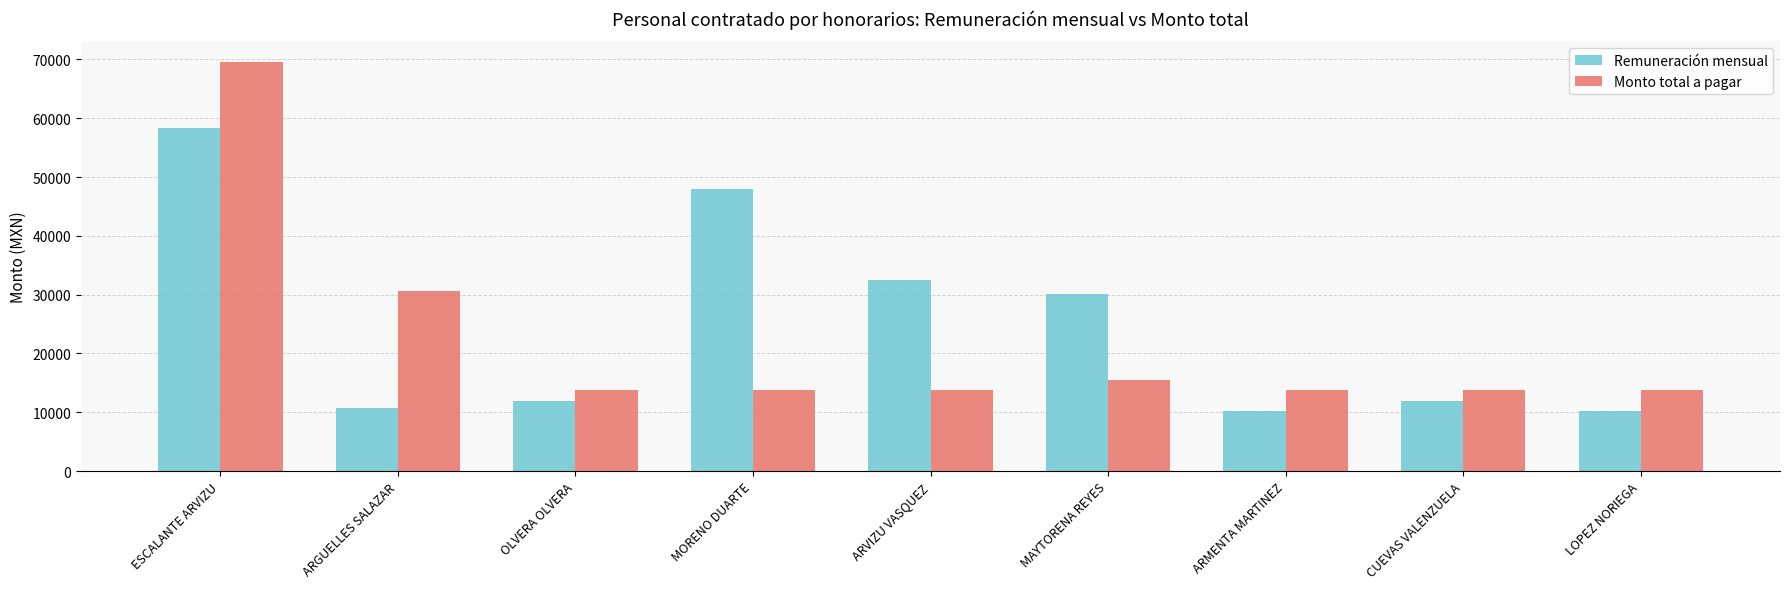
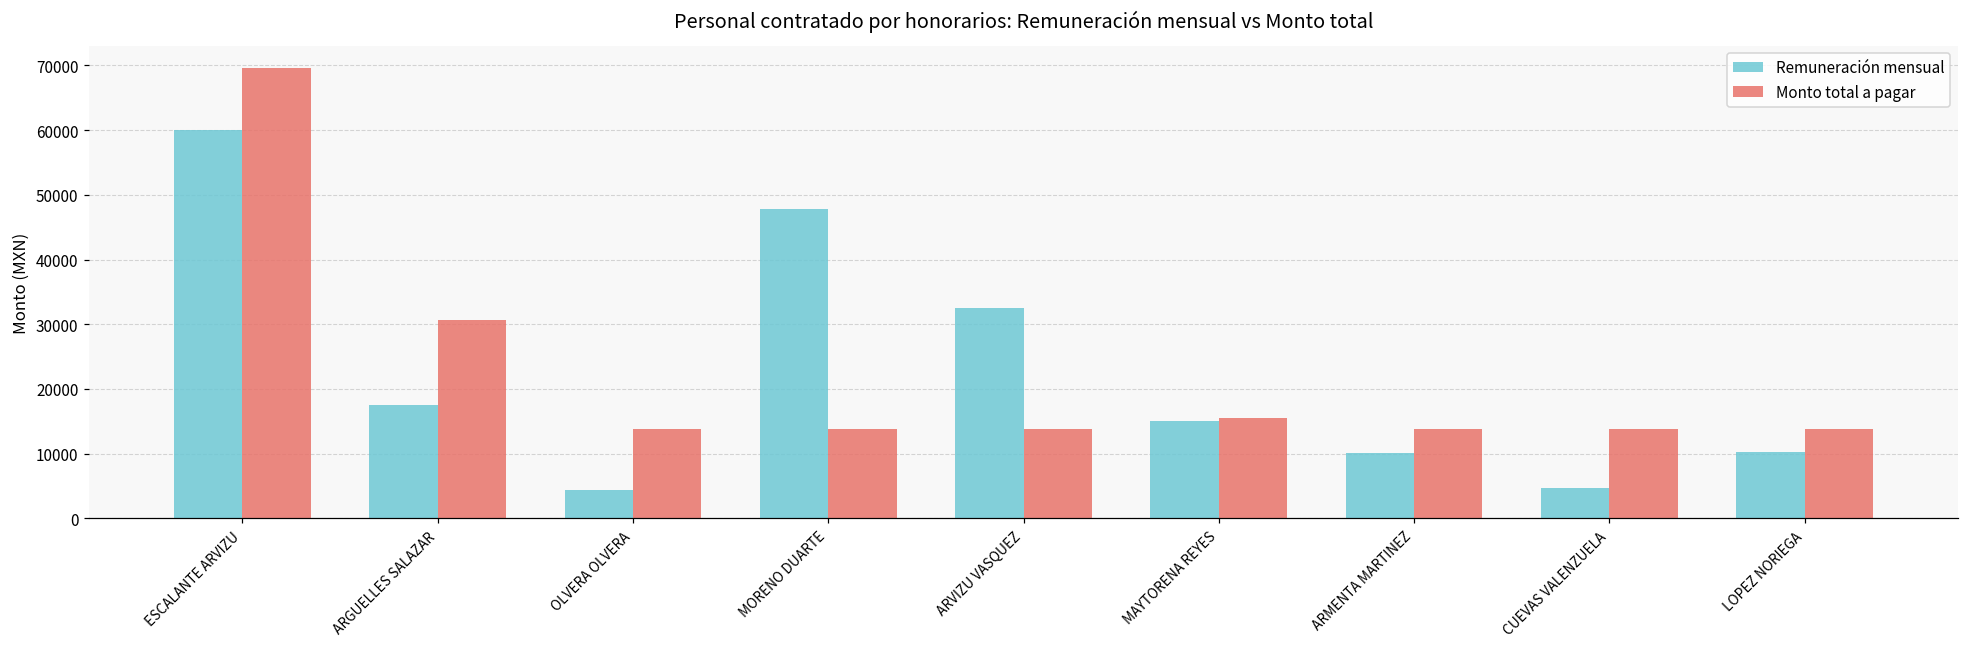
  {
    "Remuneración mensual": {
-     "ESCALANTE ARVIZU": 58000,
-     "ARGUELLES SALAZAR": 11000,
-     "OLVERA OLVERA": 12000,
+     "ESCALANTE ARVIZU": 60000,
+     "ARGUELLES SALAZAR": 18000,
+     "OLVERA OLVERA": 4000,
      "MORENO DUARTE": 48000,
      "ARVIZU VASQUEZ": 33000,
-     "MAYTORENA REYES": 30000,
+     "MAYTORENA REYES": 15000,
      "ARMENTA MARTINEZ": 10000,
-     "CUEVAS VALENZUELA": 12000,
+     "CUEVAS VALENZUELA": 5000,
      "LOPEZ NORIEGA": 10000
    },
    "Monto total a pagar": {
      "ESCALANTE ARVIZU": 70000,
      "ARGUELLES SALAZAR": 31000,
      "OLVERA OLVERA": 14000,
      "MORENO DUARTE": 14000,
      "ARVIZU VASQUEZ": 14000,
      "MAYTORENA REYES": 15000,
      "ARMENTA MARTINEZ": 14000,
      "CUEVAS VALENZUELA": 14000,
      "LOPEZ NORIEGA": 14000
    }
  }
